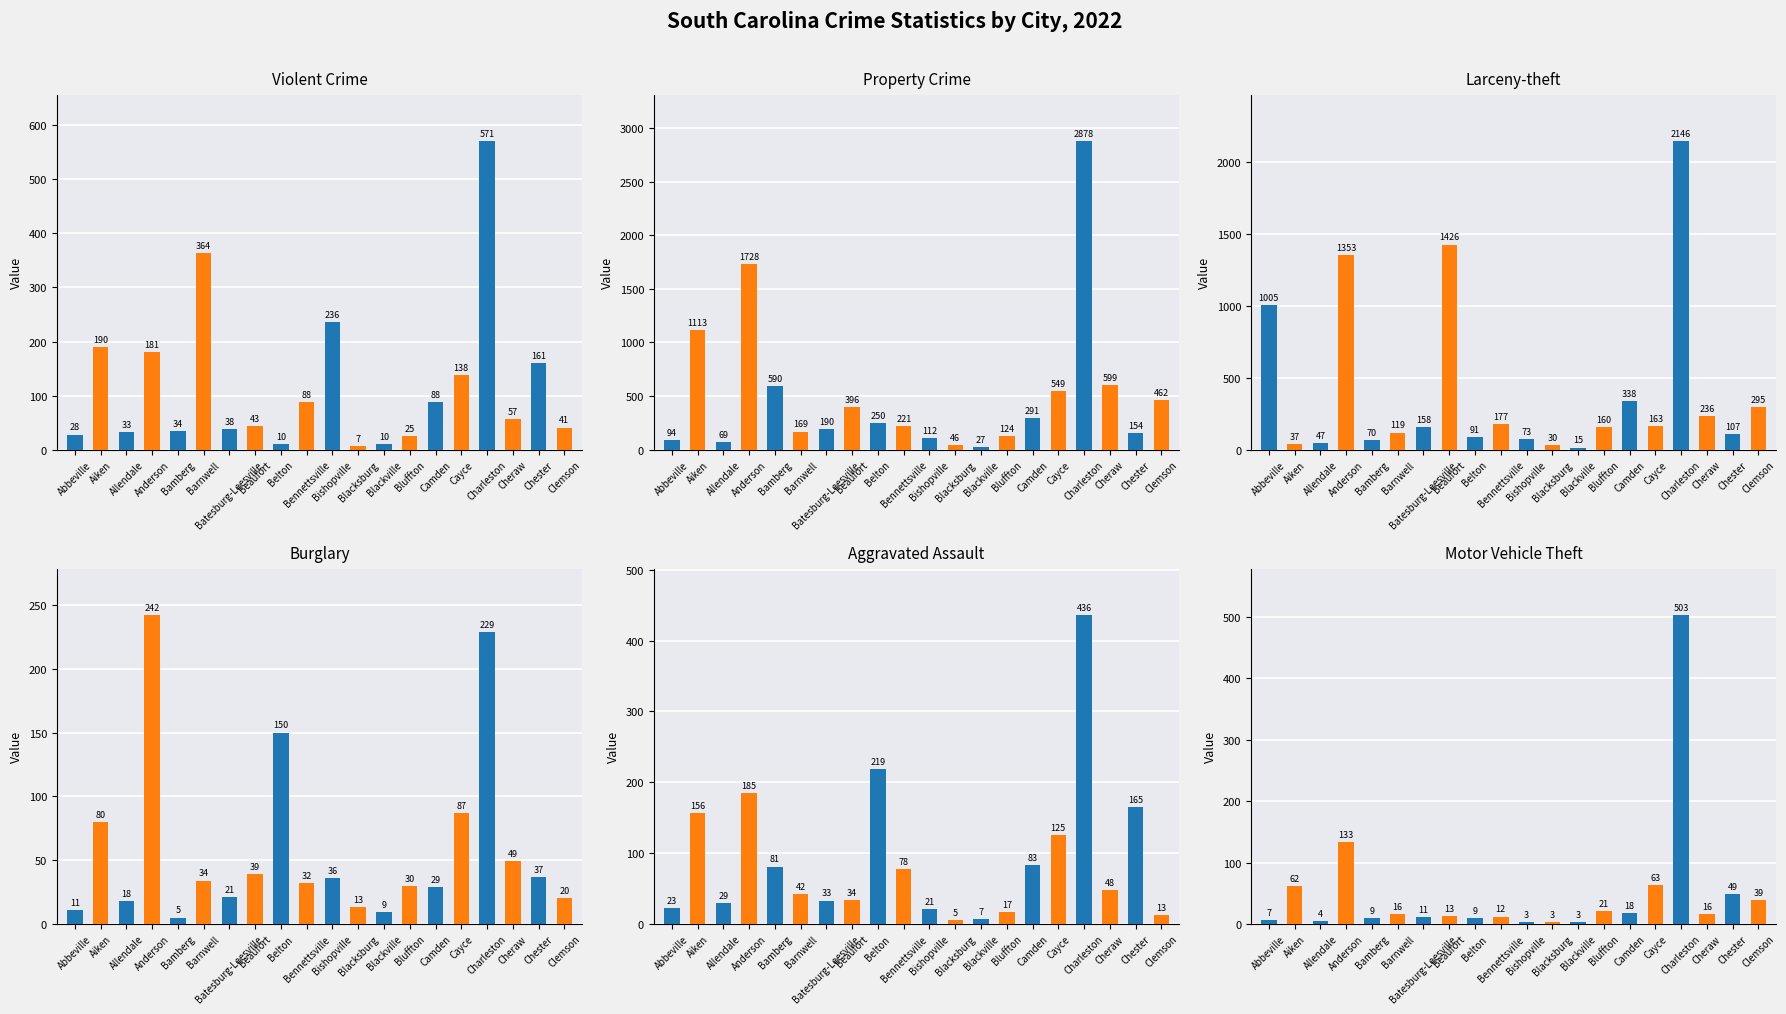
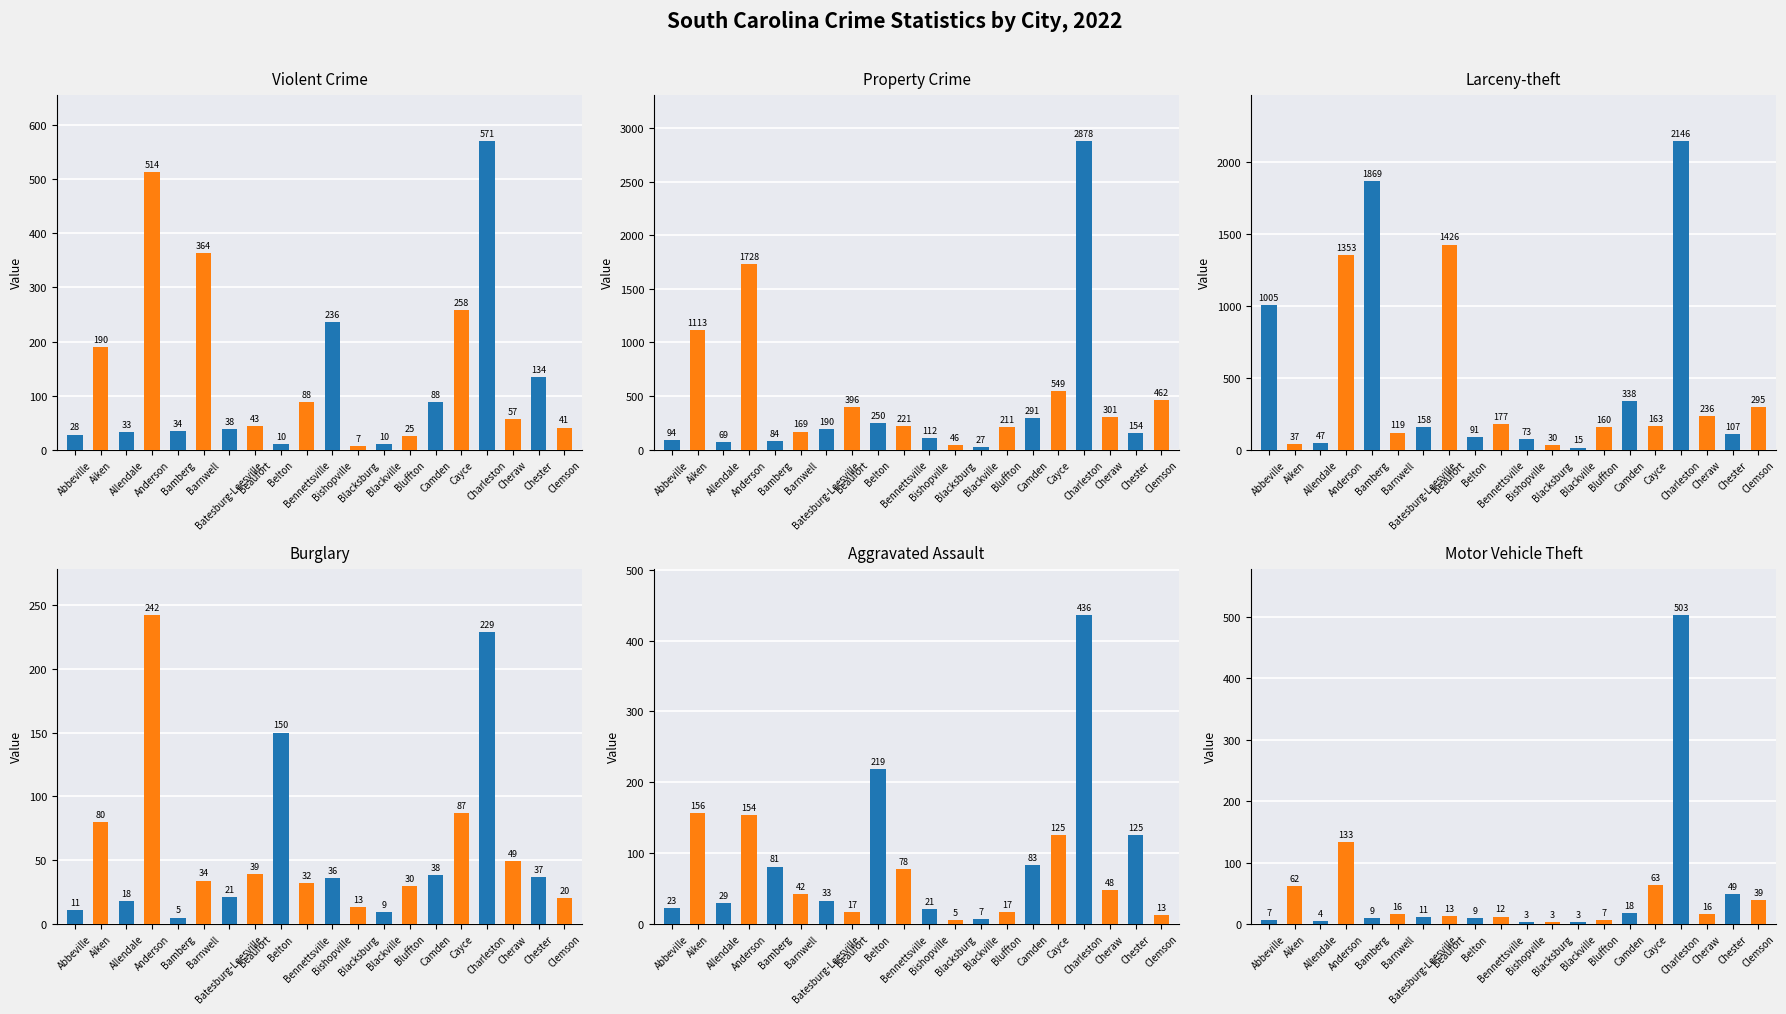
  {
    "Violent Crime": {
      "Abbeville": 28,
      "Aiken": 190,
      "Allendale": 33,
-     "Anderson": 181,
+     "Anderson": 514,
      "Bamberg": 34,
      "Barnwell": 364,
      "Batesburg-Leesville": 38,
      "Beaufort": 43,
      "Belton": 10,
      "Bennettsville": 88,
      "Bishopville": 236,
      "Blacksburg": 7,
      "Blackville": 10,
      "Bluffton": 25,
      "Camden": 88,
-     "Cayce": 138,
+     "Cayce": 258,
      "Charleston": 571,
      "Cheraw": 57,
-     "Chester": 161,
+     "Chester": 134,
      "Clemson": 41
    },
    "Property Crime": {
      "Abbeville": 94,
      "Aiken": 1113,
      "Allendale": 69,
      "Anderson": 1728,
-     "Bamberg": 590,
+     "Bamberg": 84,
      "Barnwell": 169,
      "Batesburg-Leesville": 190,
      "Beaufort": 396,
      "Belton": 250,
      "Bennettsville": 221,
      "Bishopville": 112,
      "Blacksburg": 46,
      "Blackville": 27,
-     "Bluffton": 124,
+     "Bluffton": 211,
      "Camden": 291,
      "Cayce": 549,
      "Charleston": 2878,
-     "Cheraw": 599,
+     "Cheraw": 301,
      "Chester": 154,
      "Clemson": 462
    },
    "Larceny-theft": {
      "Abbeville": 1005,
      "Aiken": 37,
      "Allendale": 47,
      "Anderson": 1353,
-     "Bamberg": 70,
+     "Bamberg": 1869,
      "Barnwell": 119,
      "Batesburg-Leesville": 158,
      "Beaufort": 1426,
      "Belton": 91,
      "Bennettsville": 177,
      "Bishopville": 73,
      "Blacksburg": 30,
      "Blackville": 15,
      "Bluffton": 160,
      "Camden": 338,
      "Cayce": 163,
      "Charleston": 2146,
      "Cheraw": 236,
      "Chester": 107,
      "Clemson": 295
    },
    "Burglary": {
      "Abbeville": 11,
      "Aiken": 80,
      "Allendale": 18,
      "Anderson": 242,
      "Bamberg": 5,
      "Barnwell": 34,
      "Batesburg-Leesville": 21,
      "Beaufort": 39,
      "Belton": 150,
      "Bennettsville": 32,
      "Bishopville": 36,
      "Blacksburg": 13,
      "Blackville": 9,
      "Bluffton": 30,
-     "Camden": 29,
+     "Camden": 38,
      "Cayce": 87,
      "Charleston": 229,
      "Cheraw": 49,
      "Chester": 37,
      "Clemson": 20
    },
    "Aggravated Assault": {
      "Abbeville": 23,
      "Aiken": 156,
      "Allendale": 29,
-     "Anderson": 185,
+     "Anderson": 154,
      "Bamberg": 81,
      "Barnwell": 42,
      "Batesburg-Leesville": 33,
-     "Beaufort": 34,
+     "Beaufort": 17,
      "Belton": 219,
      "Bennettsville": 78,
      "Bishopville": 21,
      "Blacksburg": 5,
      "Blackville": 7,
      "Bluffton": 17,
      "Camden": 83,
      "Cayce": 125,
      "Charleston": 436,
      "Cheraw": 48,
-     "Chester": 165,
+     "Chester": 125,
      "Clemson": 13
    },
    "Motor Vehicle Theft": {
      "Abbeville": 7,
      "Aiken": 62,
      "Allendale": 4,
      "Anderson": 133,
      "Bamberg": 9,
      "Barnwell": 16,
      "Batesburg-Leesville": 11,
      "Beaufort": 13,
      "Belton": 9,
      "Bennettsville": 12,
      "Bishopville": 3,
      "Blacksburg": 3,
      "Blackville": 3,
-     "Bluffton": 21,
+     "Bluffton": 7,
      "Camden": 18,
      "Cayce": 63,
      "Charleston": 503,
      "Cheraw": 16,
      "Chester": 49,
      "Clemson": 39
    }
  }
